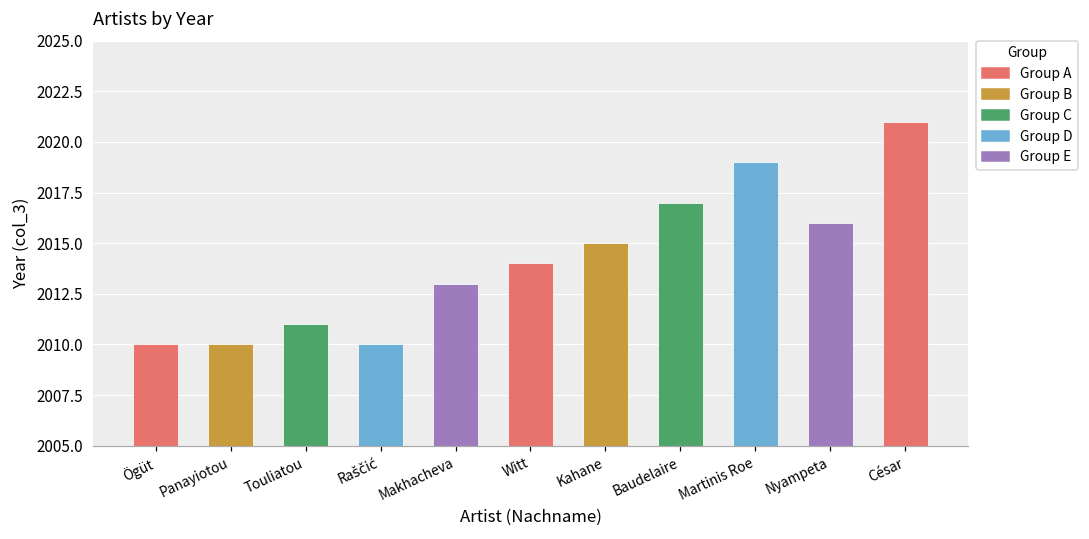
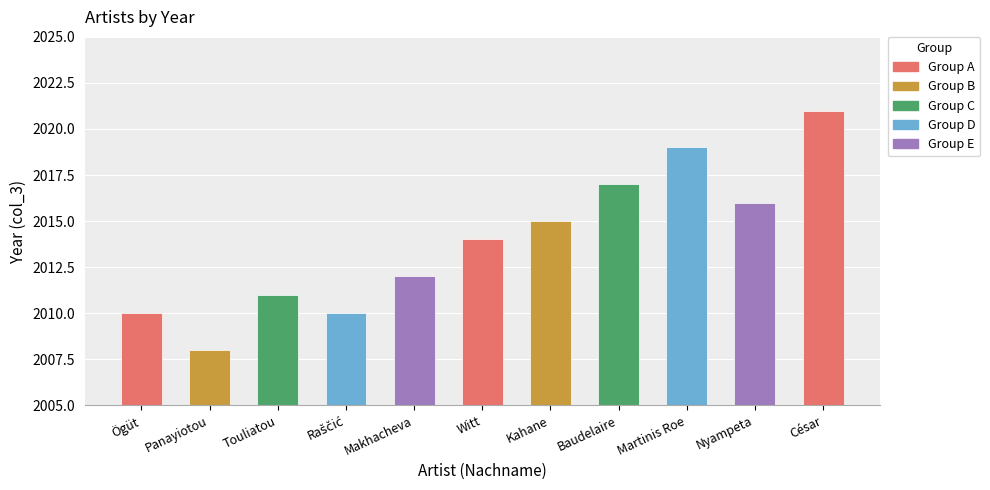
  {
    "Ögüt": 2010,
-   "Panayiotou": 2010,
+   "Panayiotou": 2008,
    "Touliatou": 2011,
    "Raščić": 2010,
-   "Makhacheva": 2013,
+   "Makhacheva": 2012,
    "Witt": 2014,
    "Kahane": 2015,
    "Baudelaire": 2017,
    "Martinis Roe": 2019,
    "Nyampeta": 2016,
    "César": 2021
  }
